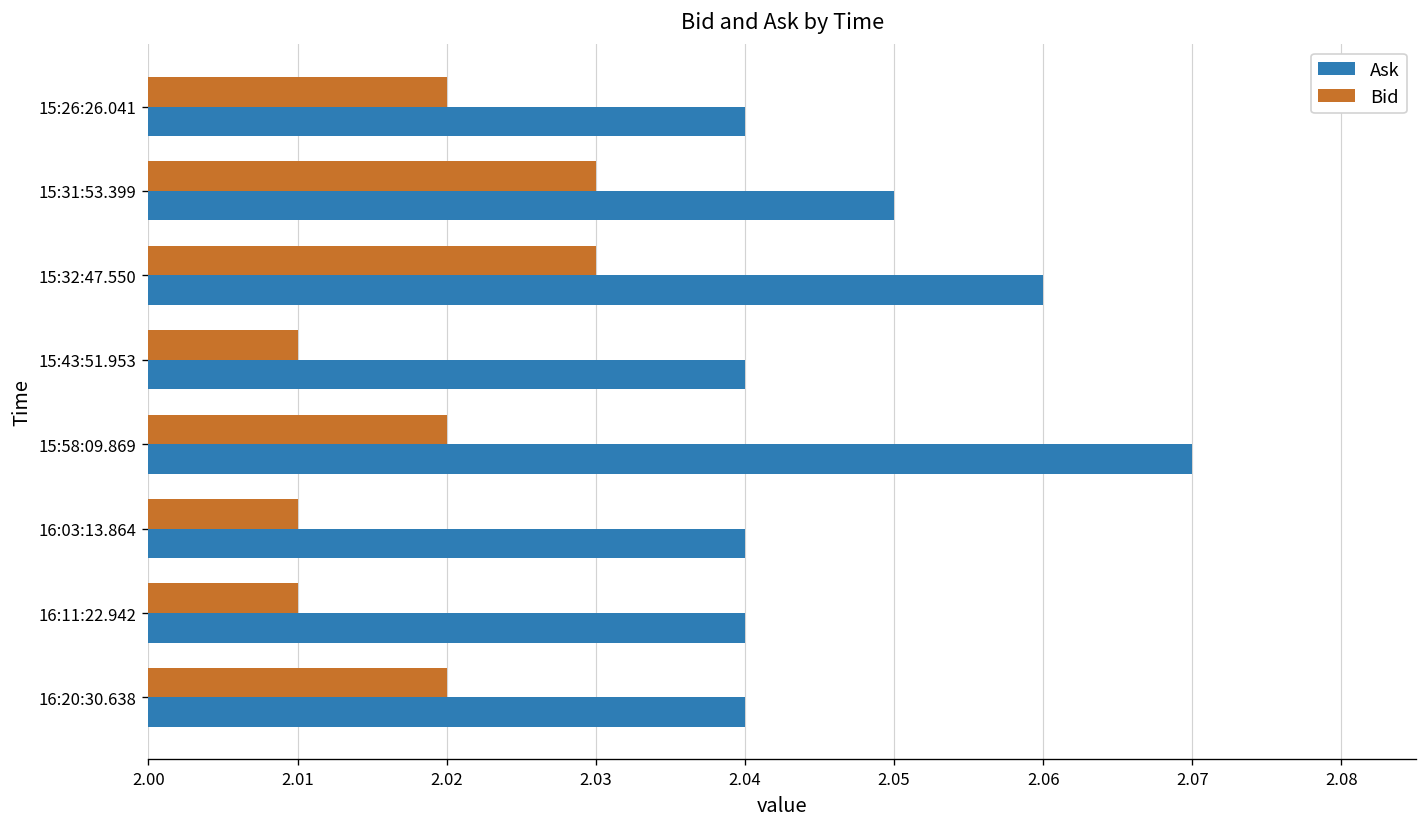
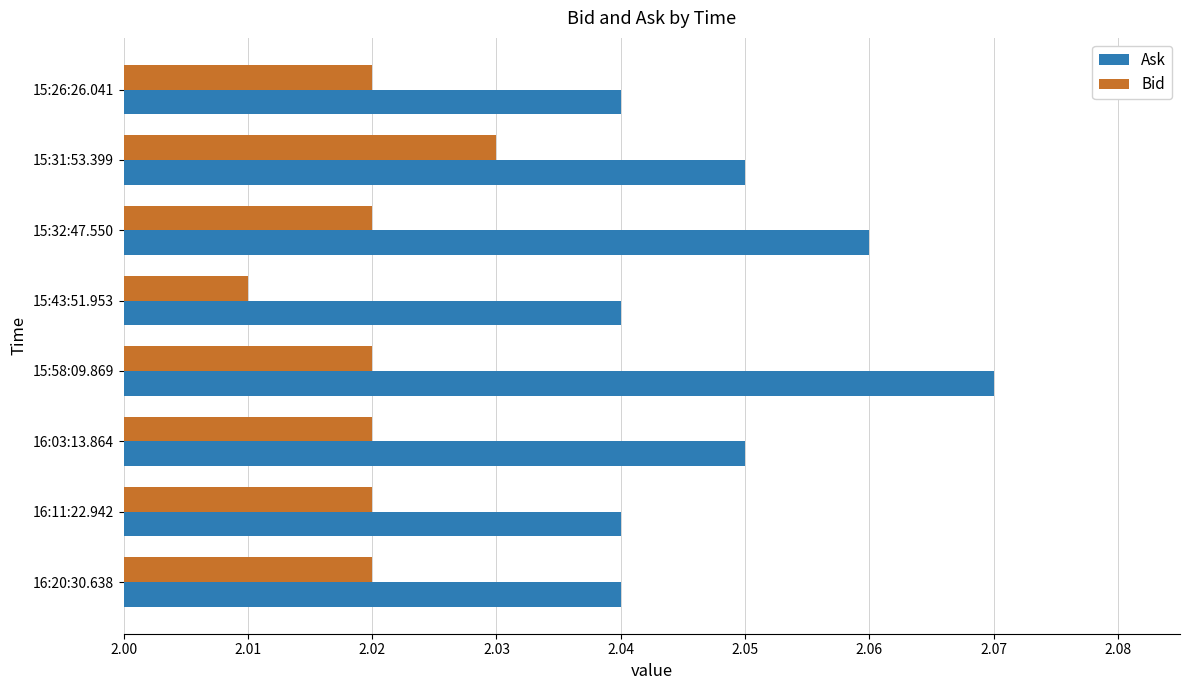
  {
    "Ask": {
      "15:26:26.041": 2.04,
      "15:31:53.399": 2.05,
      "15:32:47.550": 2.06,
      "15:43:51.953": 2.04,
      "15:58:09.869": 2.07,
-     "16:03:13.864": 2.04,
+     "16:03:13.864": 2.05,
      "16:11:22.942": 2.04,
      "16:20:30.638": 2.04
    },
    "Bid": {
      "15:26:26.041": 2.02,
      "15:31:53.399": 2.03,
-     "15:32:47.550": 2.03,
+     "15:32:47.550": 2.02,
      "15:43:51.953": 2.01,
      "15:58:09.869": 2.02,
-     "16:03:13.864": 2.01,
-     "16:11:22.942": 2.01,
+     "16:03:13.864": 2.02,
+     "16:11:22.942": 2.02,
      "16:20:30.638": 2.02
    }
  }
